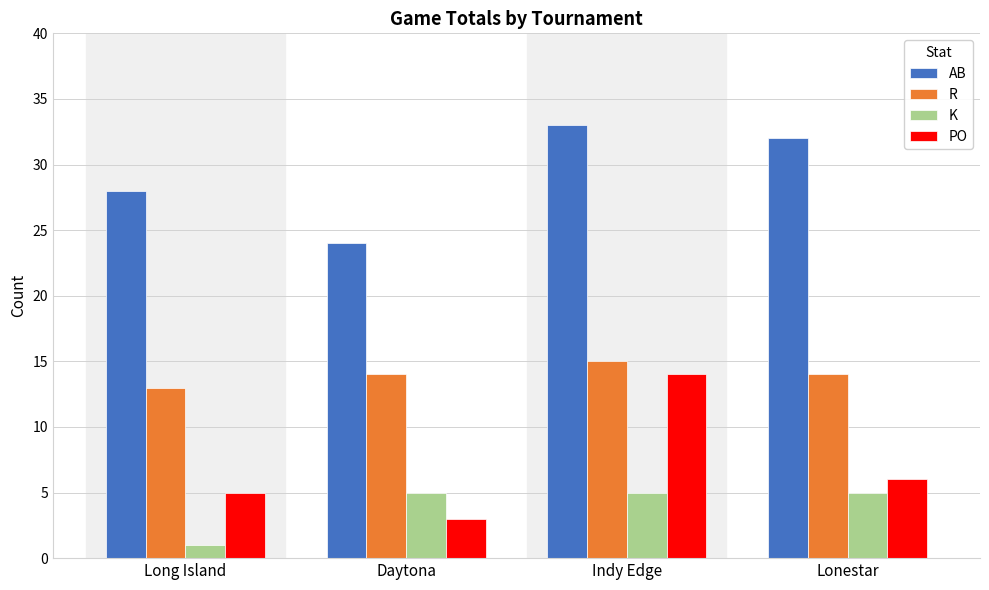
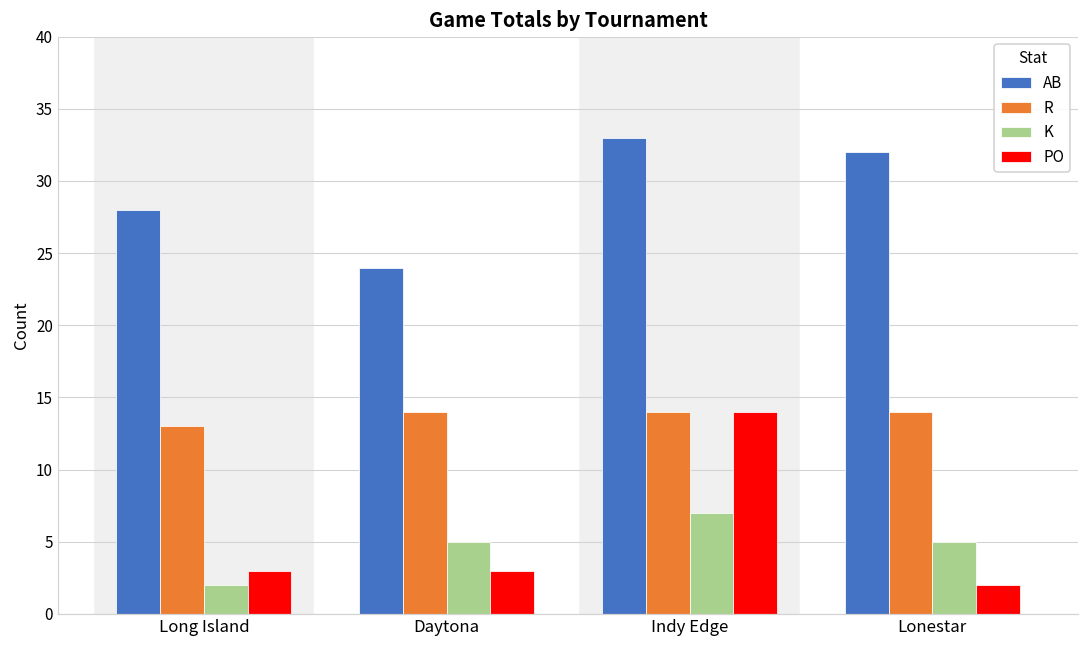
  {
    "AB": {
      "Long Island": 28,
      "Daytona": 24,
      "Indy Edge": 33,
      "Lonestar": 32
    },
    "R": {
      "Long Island": 13,
      "Daytona": 14,
-     "Indy Edge": 15,
+     "Indy Edge": 14,
      "Lonestar": 14
    },
    "K": {
-     "Long Island": 1,
+     "Long Island": 2,
      "Daytona": 5,
-     "Indy Edge": 5,
+     "Indy Edge": 7,
      "Lonestar": 5
    },
    "PO": {
-     "Long Island": 5,
+     "Long Island": 3,
      "Daytona": 3,
      "Indy Edge": 14,
-     "Lonestar": 6
+     "Lonestar": 2
    }
  }
